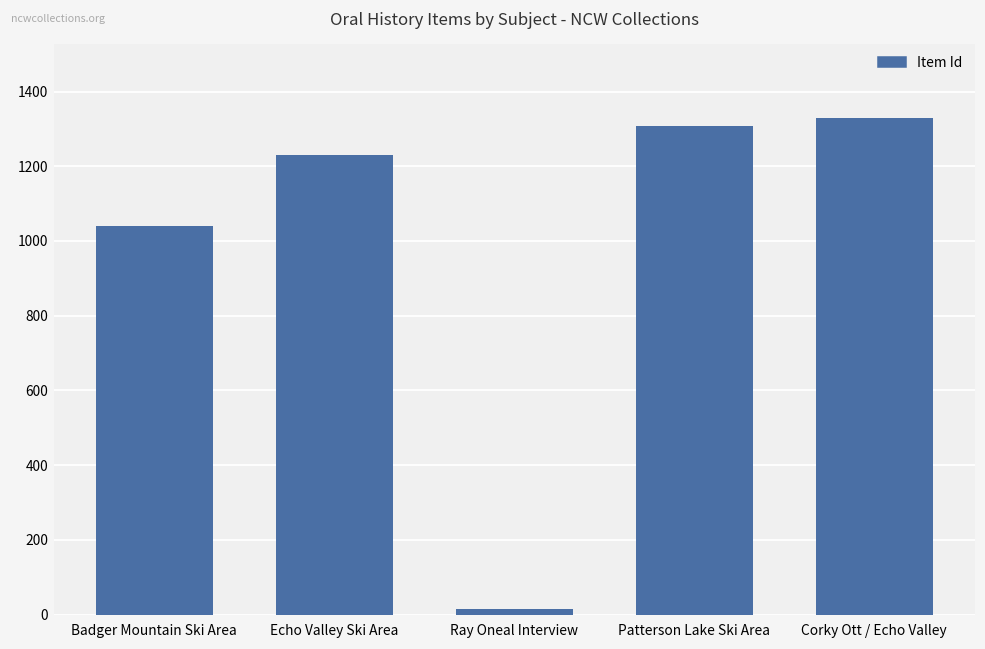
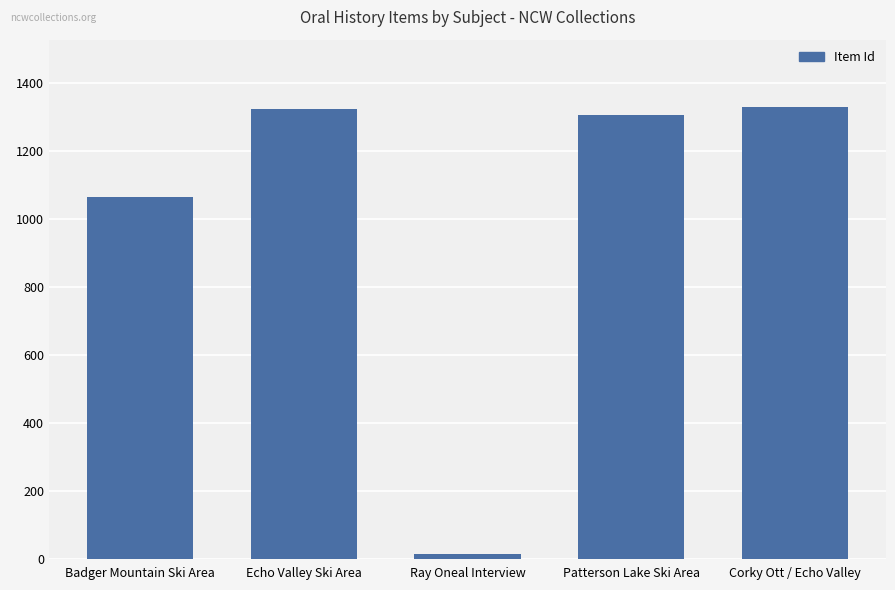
  {
-   "Badger Mountain Ski Area": 1040,
-   "Echo Valley Ski Area": 1230,
+   "Badger Mountain Ski Area": 1070,
+   "Echo Valley Ski Area": 1330,
    "Ray Oneal Interview": 10,
    "Patterson Lake Ski Area": 1310,
    "Corky Ott / Echo Valley": 1330
  }
